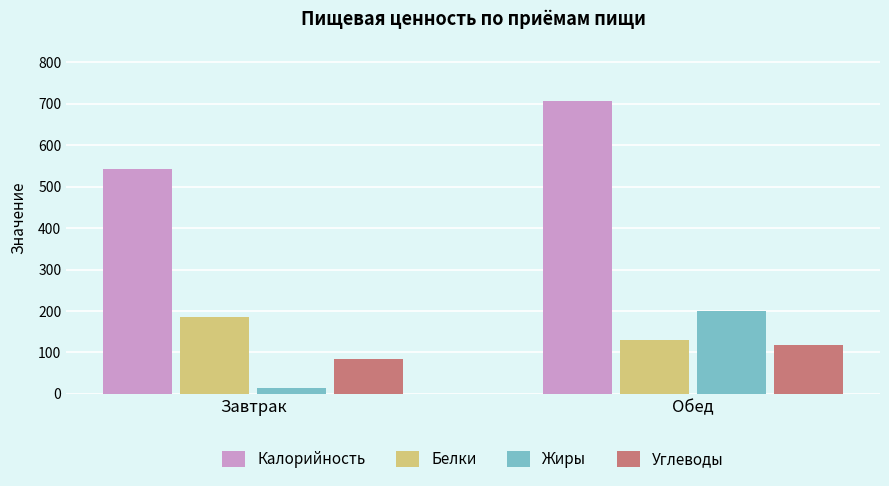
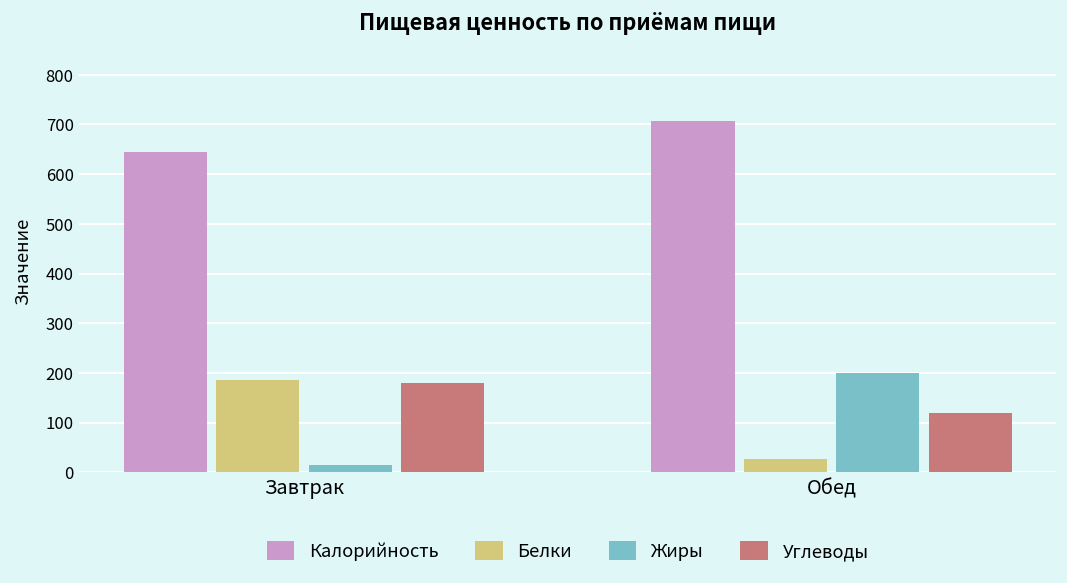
  {
    "Калорийность": {
-     "Завтрак": 540,
+     "Завтрак": 650,
      "Обед": 710
    },
    "Белки": {
      "Завтрак": 190,
-     "Обед": 130
+     "Обед": 30
    },
    "Жиры": {
      "Завтрак": 10,
      "Обед": 200
    },
    "Углеводы": {
-     "Завтрак": 80,
+     "Завтрак": 180,
      "Обед": 120
    }
  }
